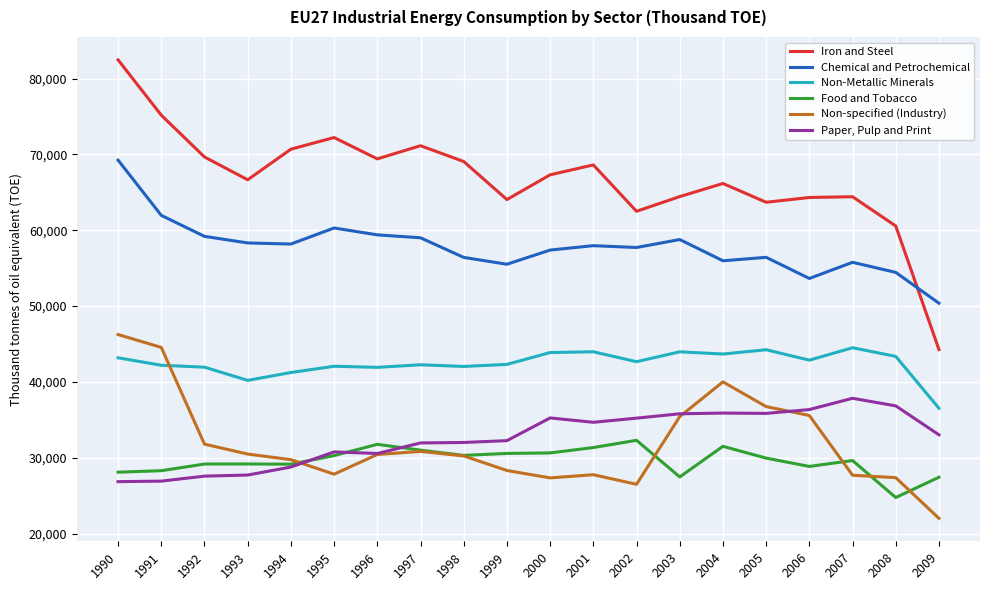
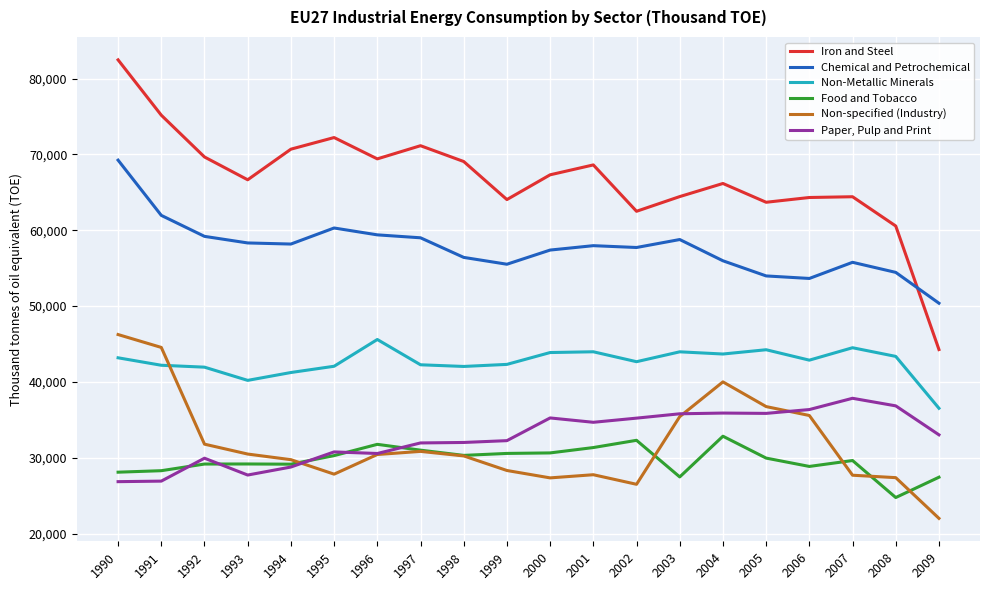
  {
    "Iron and Steel": {
      "1990": "82,000",
      "1991": "75,000",
      "1992": "70,000",
      "1993": "67,000",
      "1994": "71,000",
      "1995": "72,000",
      "1996": "69,000",
      "1997": "71,000",
      "1998": "69,000",
      "1999": "64,000",
      "2000": "67,000",
      "2001": "69,000",
      "2002": "62,000",
      "2003": "64,000",
      "2004": "66,000",
      "2005": "64,000",
      "2006": "64,000",
      "2007": "64,000",
      "2008": "61,000",
      "2009": "44,000"
    },
    "Chemical and Petrochemical": {
      "1990": "69,000",
      "1991": "62,000",
      "1992": "59,000",
      "1993": "58,000",
      "1994": "58,000",
      "1995": "60,000",
      "1996": "59,000",
      "1997": "59,000",
      "1998": "56,000",
      "1999": "56,000",
      "2000": "57,000",
      "2001": "58,000",
      "2002": "58,000",
      "2003": "59,000",
      "2004": "56,000",
-     "2005": "56,000",
+     "2005": "54,000",
      "2006": "54,000",
      "2007": "56,000",
      "2008": "54,000",
      "2009": "50,000"
    },
    "Non-Metallic Minerals": {
      "1990": "43,000",
      "1991": "42,000",
      "1992": "42,000",
      "1993": "40,000",
      "1994": "41,000",
      "1995": "42,000",
-     "1996": "42,000",
+     "1996": "46,000",
      "1997": "42,000",
      "1998": "42,000",
      "1999": "42,000",
      "2000": "44,000",
      "2001": "44,000",
      "2002": "43,000",
      "2003": "44,000",
      "2004": "44,000",
      "2005": "44,000",
      "2006": "43,000",
      "2007": "45,000",
      "2008": "43,000",
      "2009": "37,000"
    },
    "Food and Tobacco": {
      "1990": "28,000",
      "1991": "28,000",
      "1992": "29,000",
      "1993": "29,000",
      "1994": "29,000",
      "1995": "30,000",
      "1996": "32,000",
      "1999": "31,000",
      "2000": "31,000",
      "2001": "31,000",
      "2002": "32,000",
      "2003": "27,000",
-     "2004": "32,000",
+     "2004": "33,000",
      "2005": "30,000",
      "2006": "29,000",
      "2007": "30,000",
      "2008": "25,000",
      "2009": "27,000"
    },
    "Non-specified (Industry)": {
      "1990": "46,000",
      "1991": "45,000",
      "1992": "32,000",
      "1993": "30,000",
      "1994": "30,000",
      "1995": "28,000",
      "1999": "28,000",
      "2000": "27,000",
      "2001": "28,000",
      "2002": "27,000",
      "2003": "35,000",
      "2004": "40,000",
      "2005": "37,000",
      "2006": "36,000",
      "2007": "28,000",
      "2008": "27,000",
      "2009": "22,000"
    },
    "Paper, Pulp and Print": {
      "1990": "27,000",
      "1991": "27,000",
-     "1992": "28,000",
+     "1992": "30,000",
      "1993": "28,000",
      "1994": "29,000",
      "1995": "31,000",
      "1997": "32,000",
      "1998": "32,000",
      "1999": "32,000",
      "2000": "35,000",
      "2001": "35,000",
      "2002": "35,000",
      "2003": "36,000",
      "2004": "36,000",
      "2005": "36,000",
      "2006": "36,000",
      "2007": "38,000",
      "2008": "37,000",
      "2009": "33,000"
    }
  }
